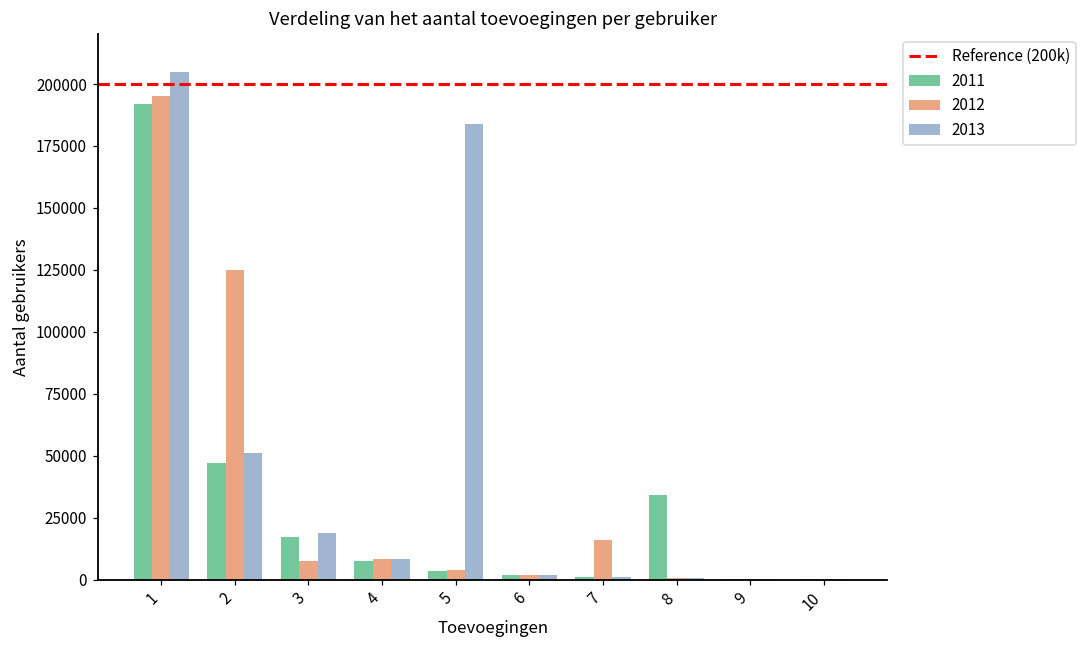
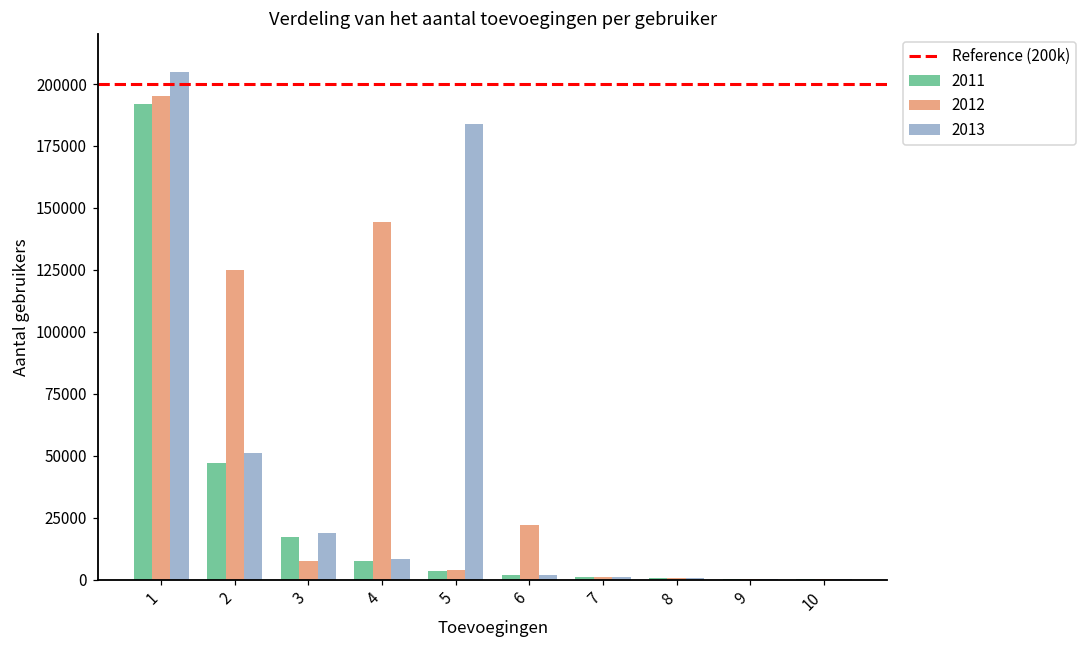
  {
    "2011": {
      "1": 192000,
      "2": 47000,
      "3": 17000,
      "4": 8000,
      "5": 3000,
      "6": 2000,
-     "8": 34000
+     "8": 1000
    },
    "2012": {
      "1": 195000,
      "2": 125000,
      "3": 8000,
-     "4": 8000,
+     "4": 144000,
      "5": 4000,
-     "6": 2000,
-     "7": 16000
+     "6": 22000,
+     "7": 1000
    },
    "2013": {
      "1": 205000,
      "2": 51000,
      "3": 19000,
      "4": 8000,
      "5": 184000,
      "6": 2000
    }
  }
